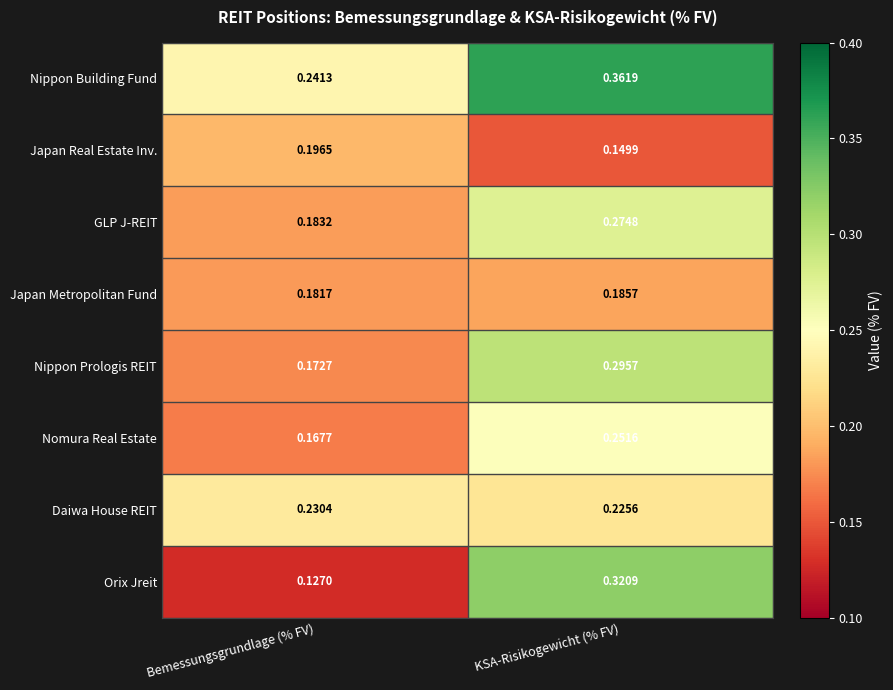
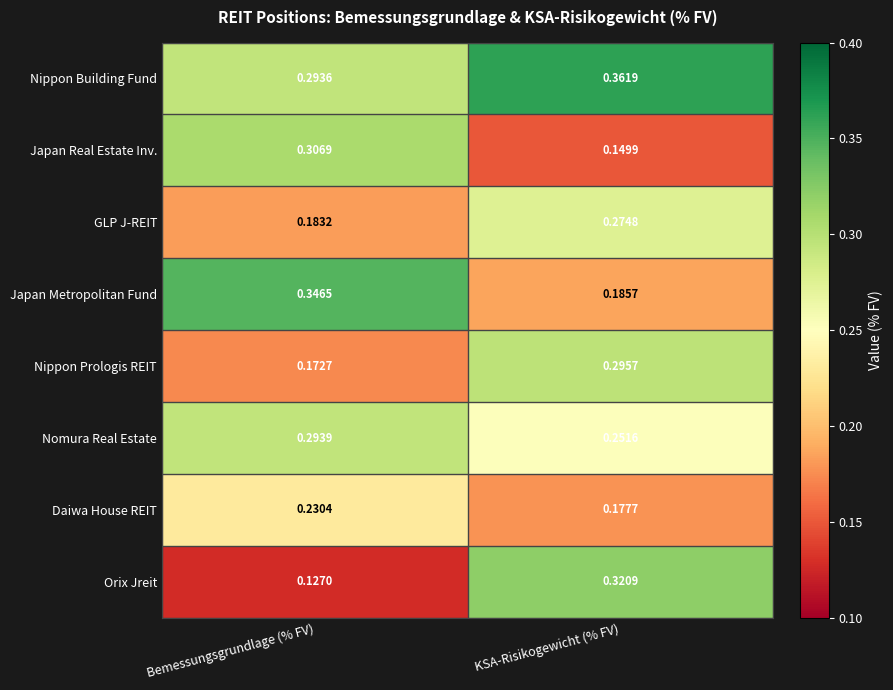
  {
    "Nippon Building Fund": {
-     "Bemessungsgrundlage (% FV)": 0.2413,
+     "Bemessungsgrundlage (% FV)": 0.2936,
      "KSA-Risikogewicht (% FV)": 0.3619
    },
    "Japan Real Estate Inv.": {
-     "Bemessungsgrundlage (% FV)": 0.1965,
+     "Bemessungsgrundlage (% FV)": 0.3069,
      "KSA-Risikogewicht (% FV)": 0.1499
    },
    "GLP J-REIT": {
      "Bemessungsgrundlage (% FV)": 0.1832,
      "KSA-Risikogewicht (% FV)": 0.2748
    },
    "Japan Metropolitan Fund": {
-     "Bemessungsgrundlage (% FV)": 0.1817,
+     "Bemessungsgrundlage (% FV)": 0.3465,
      "KSA-Risikogewicht (% FV)": 0.1857
    },
    "Nippon Prologis REIT": {
      "Bemessungsgrundlage (% FV)": 0.1727,
      "KSA-Risikogewicht (% FV)": 0.2957
    },
    "Nomura Real Estate": {
-     "Bemessungsgrundlage (% FV)": 0.1677,
+     "Bemessungsgrundlage (% FV)": 0.2939,
      "KSA-Risikogewicht (% FV)": 0.2516
    },
    "Daiwa House REIT": {
      "Bemessungsgrundlage (% FV)": 0.2304,
-     "KSA-Risikogewicht (% FV)": 0.2256
+     "KSA-Risikogewicht (% FV)": 0.1777
    },
    "Orix Jreit": {
      "Bemessungsgrundlage (% FV)": 0.1270,
      "KSA-Risikogewicht (% FV)": 0.3209
    }
  }
